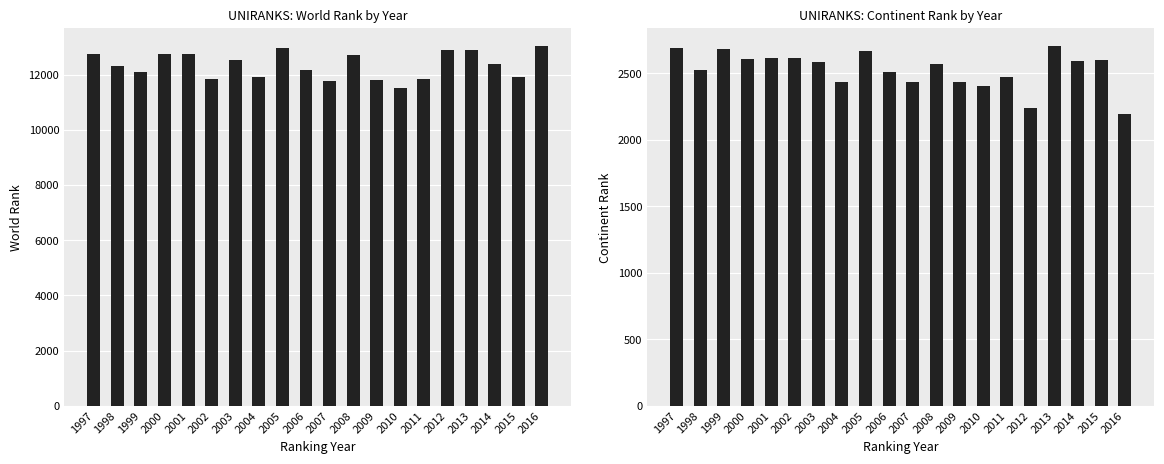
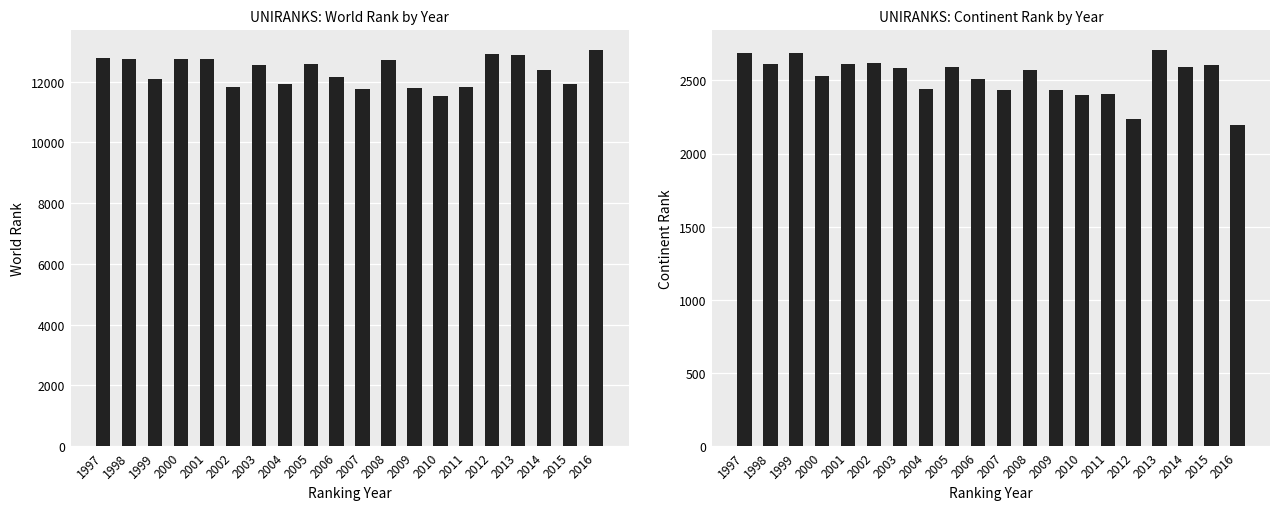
  {
    "UNIRANKS: World Rank by Year": {
      "1997": 12800,
-     "1998": 12300,
+     "1998": 12800,
      "1999": 12100,
      "2000": 12800,
      "2001": 12800,
      "2002": 11800,
      "2003": 12500,
      "2004": 11900,
-     "2005": 13000,
+     "2005": 12600,
      "2006": 12100,
      "2007": 11800,
      "2008": 12700,
      "2009": 11800,
      "2010": 11500,
      "2011": 11800,
      "2012": 12900,
      "2013": 12900,
      "2014": 12400,
      "2015": 11900,
      "2016": 13000
    },
    "UNIRANKS: Continent Rank by Year": {
      "1997": 2690,
-     "1998": 2530,
+     "1998": 2620,
      "1999": 2690,
-     "2000": 2610,
+     "2000": 2530,
      "2001": 2620,
      "2002": 2620,
      "2003": 2590,
      "2004": 2440,
-     "2005": 2670,
+     "2005": 2590,
      "2006": 2510,
      "2007": 2440,
      "2008": 2570,
      "2009": 2440,
      "2010": 2400,
-     "2011": 2470,
+     "2011": 2410,
      "2012": 2240,
      "2013": 2710,
      "2014": 2590,
      "2015": 2600,
      "2016": 2200
    }
  }
